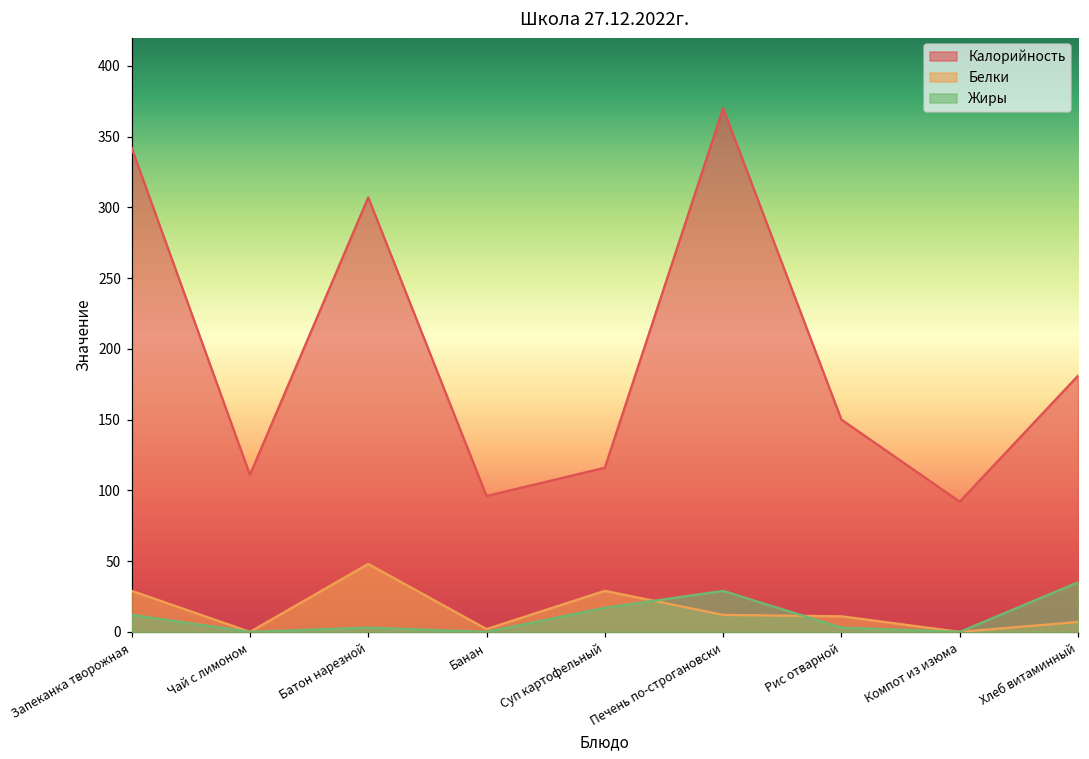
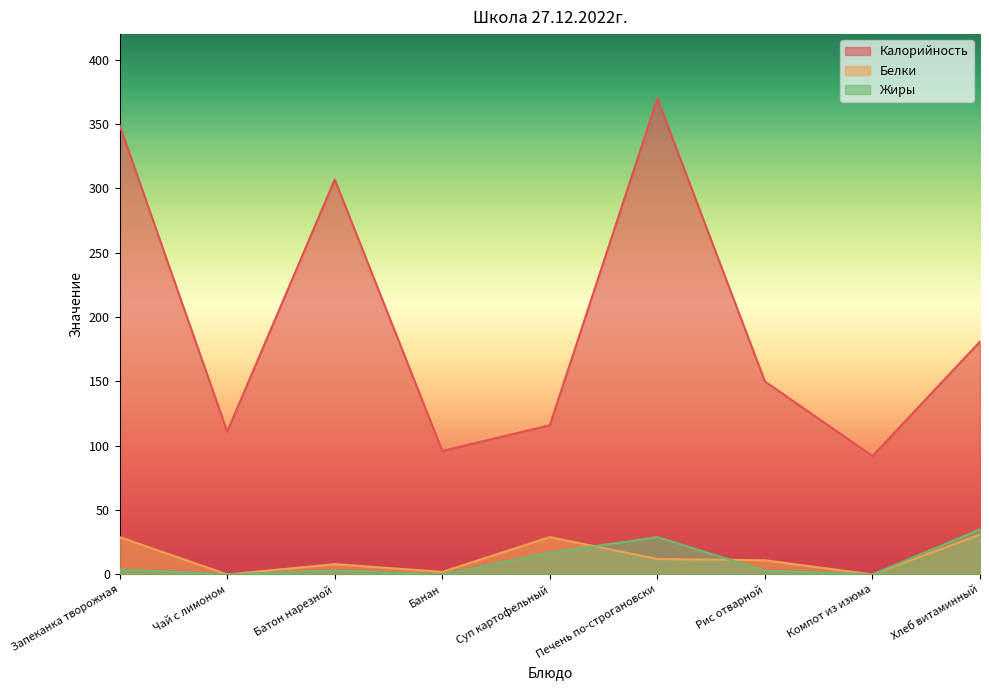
  {
    "Калорийность": {
-     "Запеканка творожная": 342,
+     "Запеканка творожная": 349,
      "Чай с лимоном": 111,
      "Батон нарезной": 307,
      "Банан": 96,
      "Суп картофельный": 116,
      "Печень по-строгановски": 370,
      "Рис отварной": 150,
      "Компот из изюма": 92,
      "Хлеб витаминный": 181
    },
    "Белки": {
      "Запеканка творожная": 29,
-     "Батон нарезной": 48,
+     "Батон нарезной": 8,
      "Суп картофельный": 29,
      "Печень по-строгановски": 12,
      "Рис отварной": 11,
-     "Хлеб витаминный": 7
+     "Хлеб витаминный": 31
    },
    "Жиры": {
-     "Запеканка творожная": 12,
+     "Запеканка творожная": 4,
      "Батон нарезной": 3,
      "Суп картофельный": 17,
      "Печень по-строгановски": 29,
      "Рис отварной": 3,
      "Хлеб витаминный": 35
    }
  }
